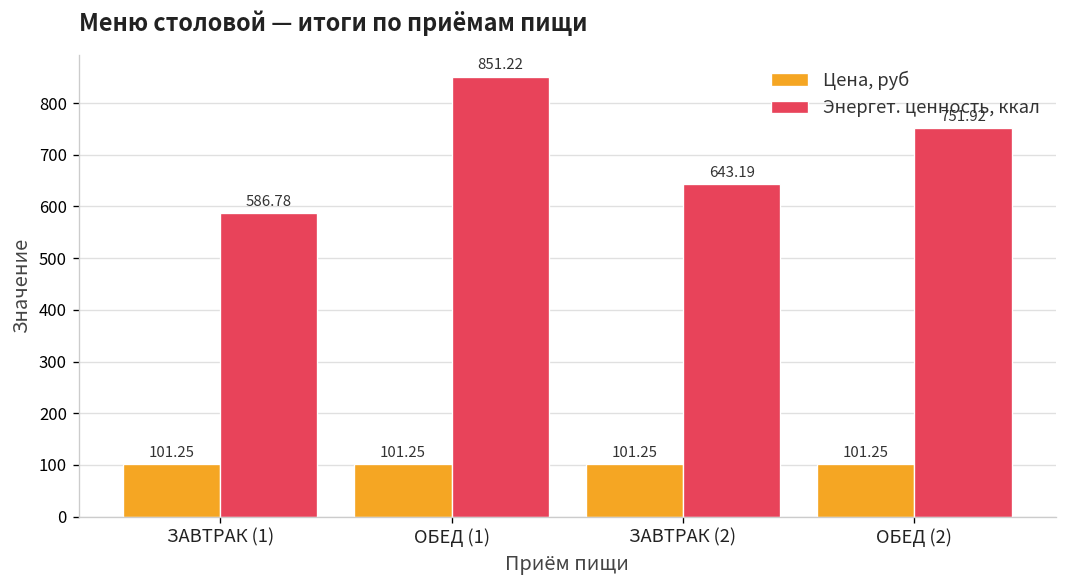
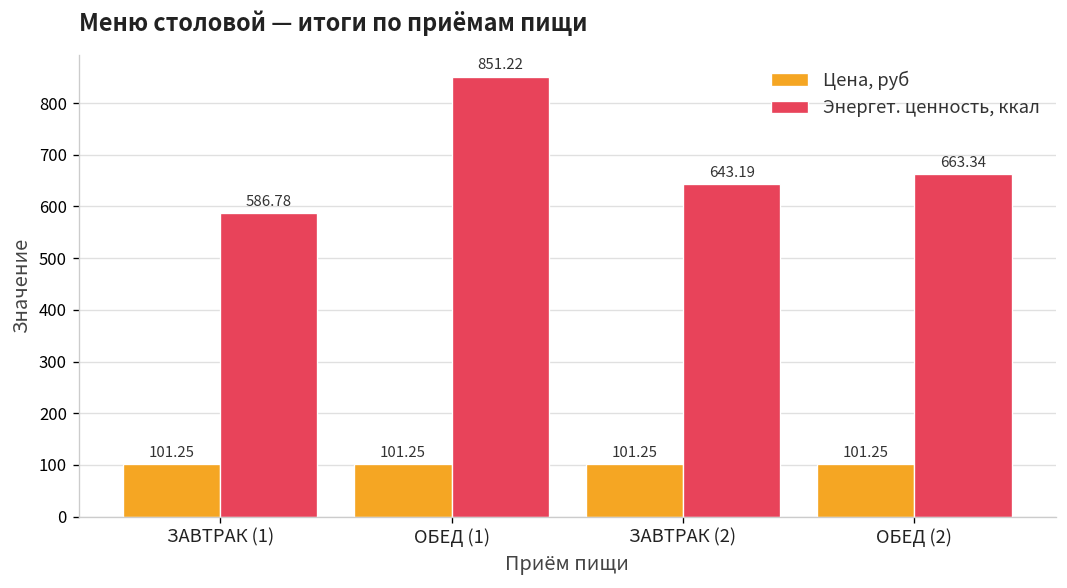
  {
    "Цена, руб": {
      "ЗАВТРАК (1)": 101.25,
      "ОБЕД (1)": 101.25,
      "ЗАВТРАК (2)": 101.25,
      "ОБЕД (2)": 101.25
    },
    "Энергет. ценность, ккал": {
      "ЗАВТРАК (1)": 586.78,
      "ОБЕД (1)": 851.22,
      "ЗАВТРАК (2)": 643.19,
-     "ОБЕД (2)": 751.92
+     "ОБЕД (2)": 663.34
    }
  }
